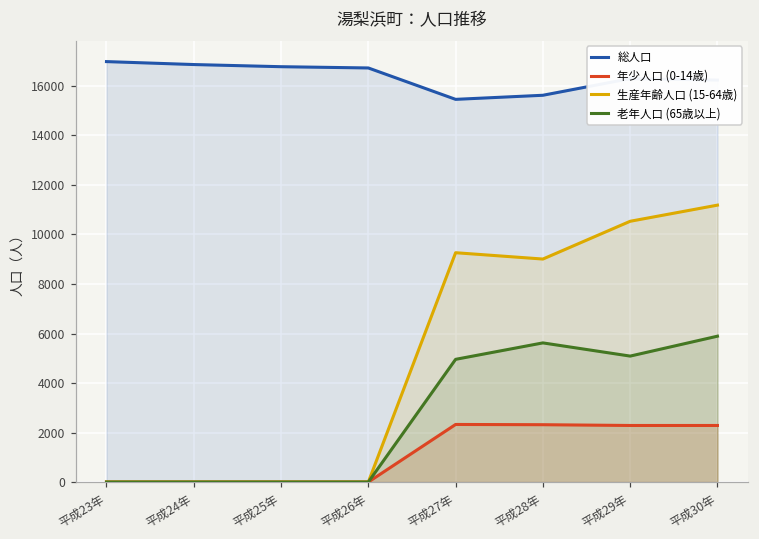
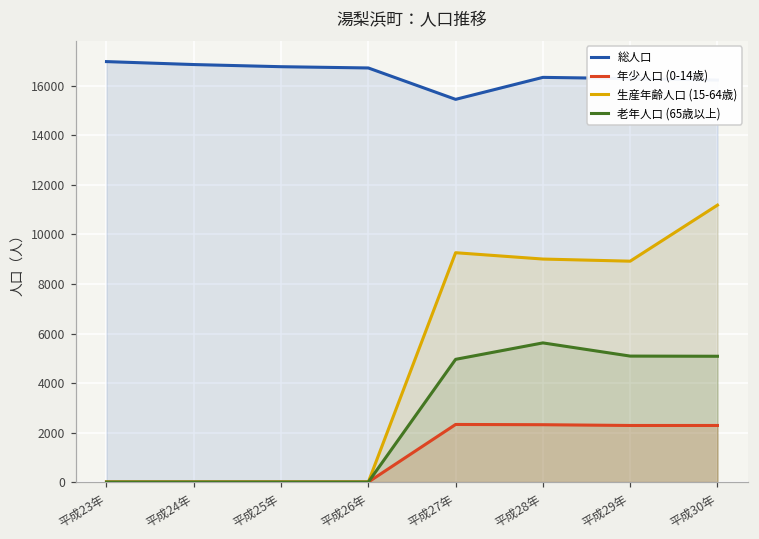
  {
    "総人口": {
      "平成23年": 17000,
      "平成24年": 16900,
      "平成25年": 16800,
      "平成26年": 16700,
      "平成27年": 15500,
-     "平成28年": 15600
+     "平成28年": 16300
    },
    "年少人口 (0-14歳)": {
      "平成27年": 2300,
      "平成28年": 2300,
      "平成29年": 2300,
      "平成30年": 2300
    },
    "生産年齢人口 (15-64歳)": {
      "平成27年": 9300,
      "平成28年": 9000,
-     "平成29年": 10500,
+     "平成29年": 8900,
      "平成30年": 11200
    },
    "老年人口 (65歳以上)": {
      "平成27年": 5000,
      "平成28年": 5600,
      "平成29年": 5100,
-     "平成30年": 5900
+     "平成30年": 5100
    }
  }
